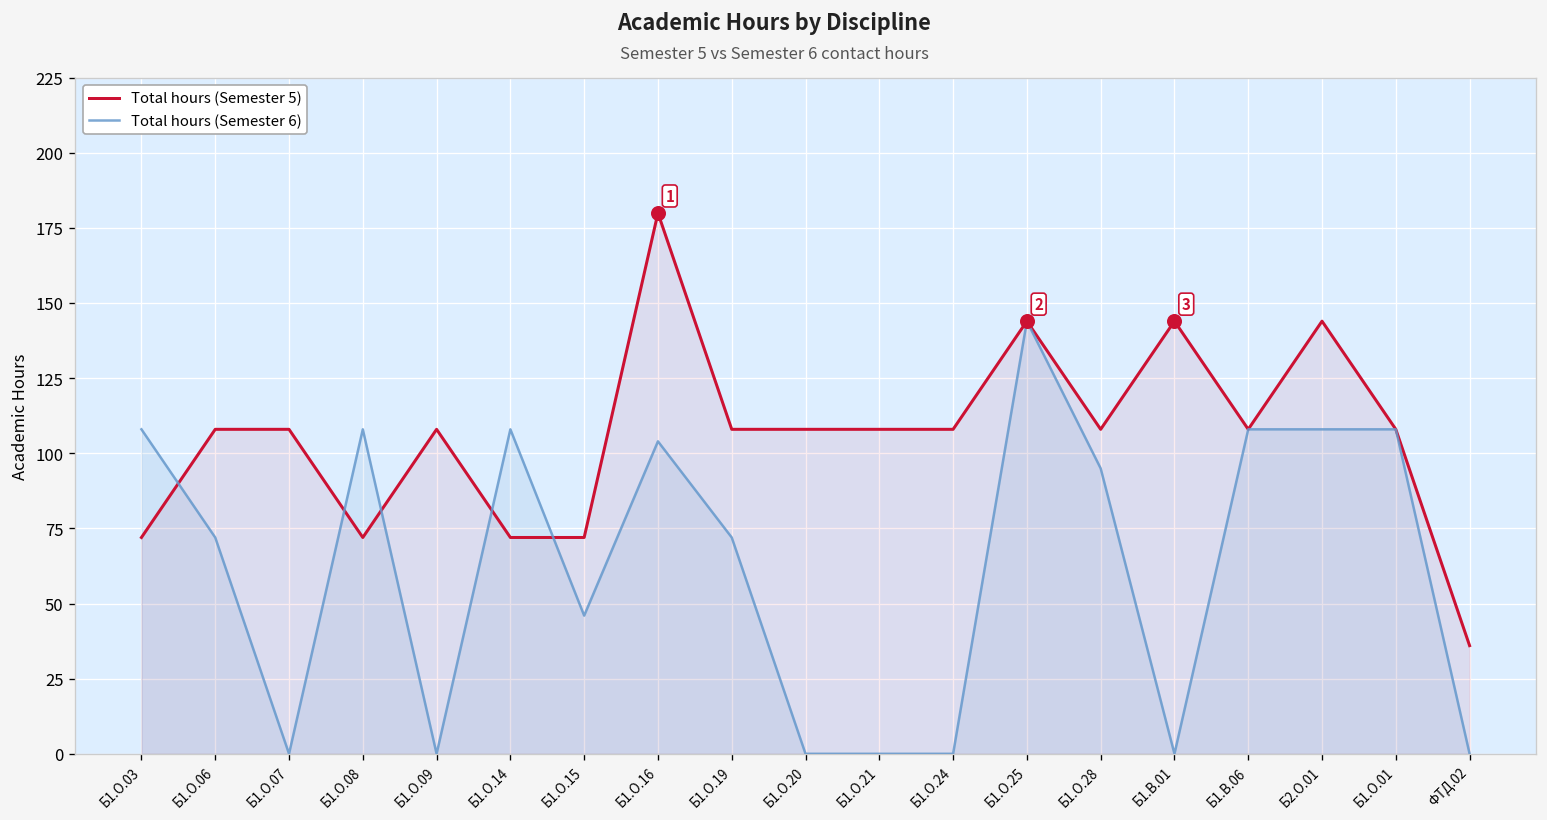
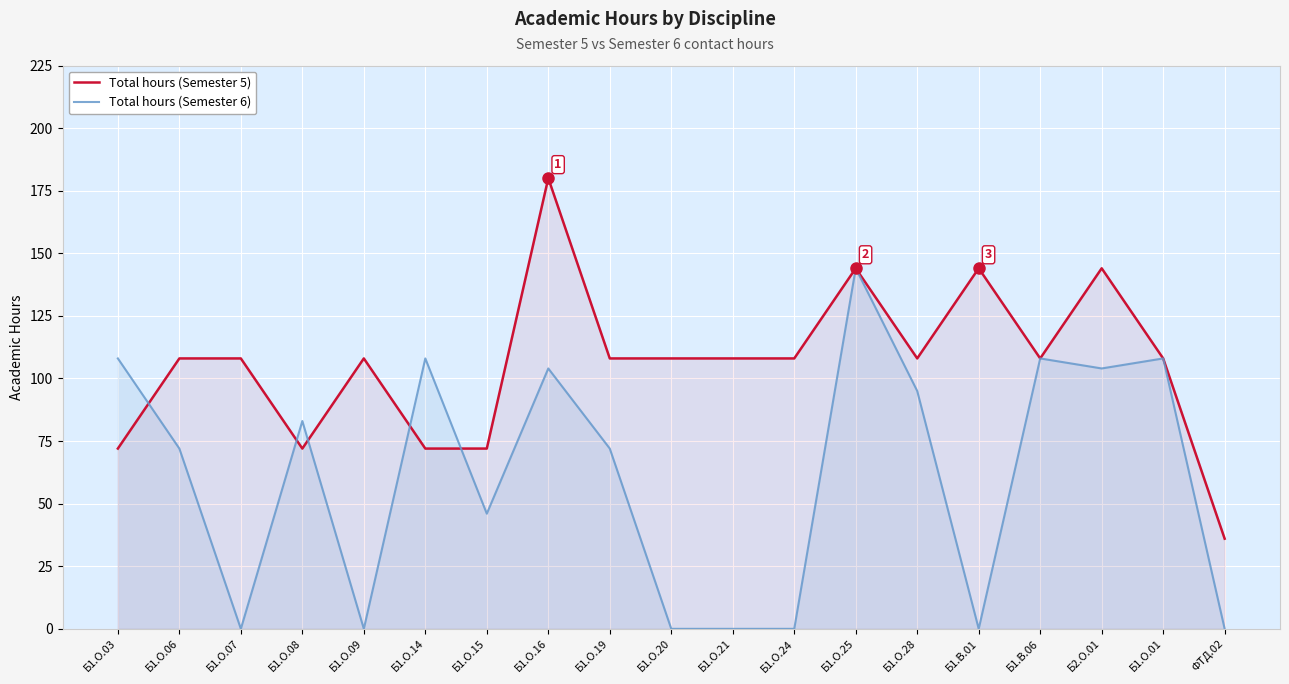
  {
    "Total hours (Semester 6)": {
      "Б1.О.03": 108,
      "Б1.О.06": 72,
      "Б1.О.07": 0,
-     "Б1.О.08": 108,
+     "Б1.О.08": 83,
      "Б1.О.09": 0,
      "Б1.О.14": 108,
      "Б1.О.15": 46,
      "Б1.О.16": 104,
      "Б1.О.19": 72,
      "Б1.О.20": 0,
      "Б1.О.21": 0,
      "Б1.О.24": 0,
      "Б1.О.28": 95,
      "Б1.В.01": 0,
-     "Б2.О.01": 108,
+     "Б2.О.01": 104,
      "ФТД.02": 0
    }
  }
